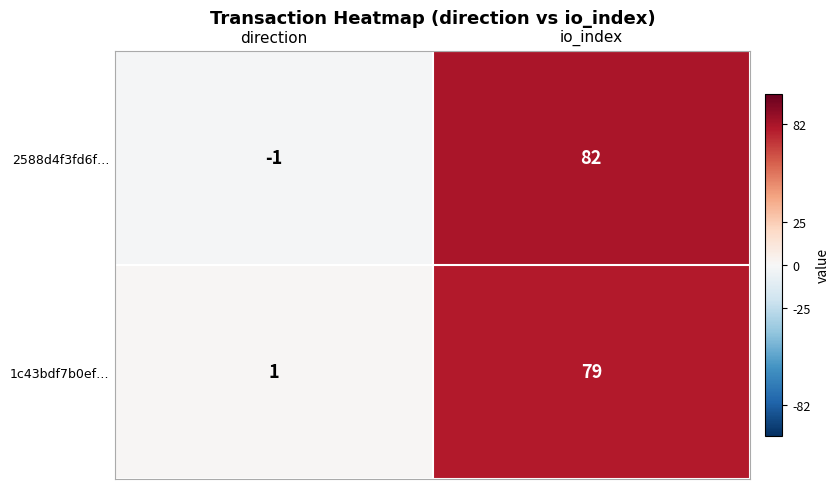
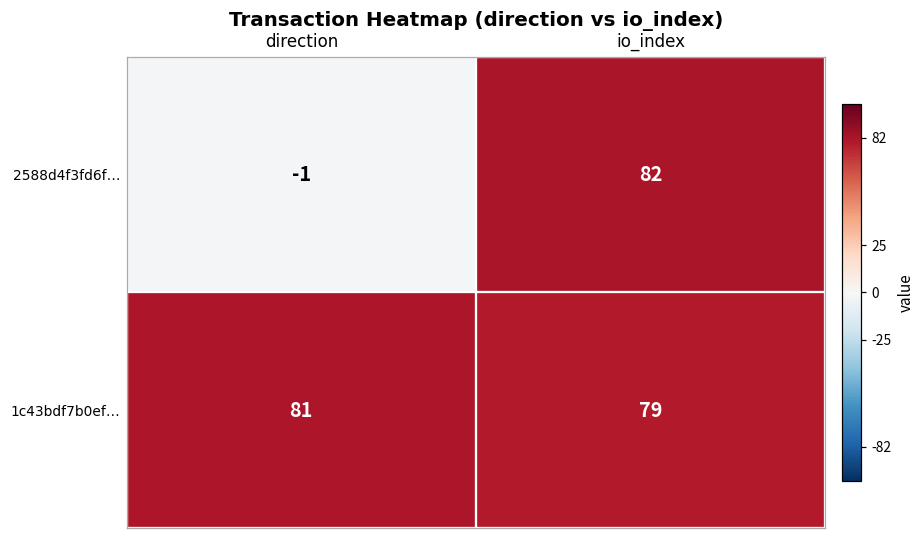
  {
    "2588d4f3fd6f…": {
      "direction": -1,
      "io_index": 82
    },
    "1c43bdf7b0ef…": {
-     "direction": 1,
+     "direction": 81,
      "io_index": 79
    }
  }
